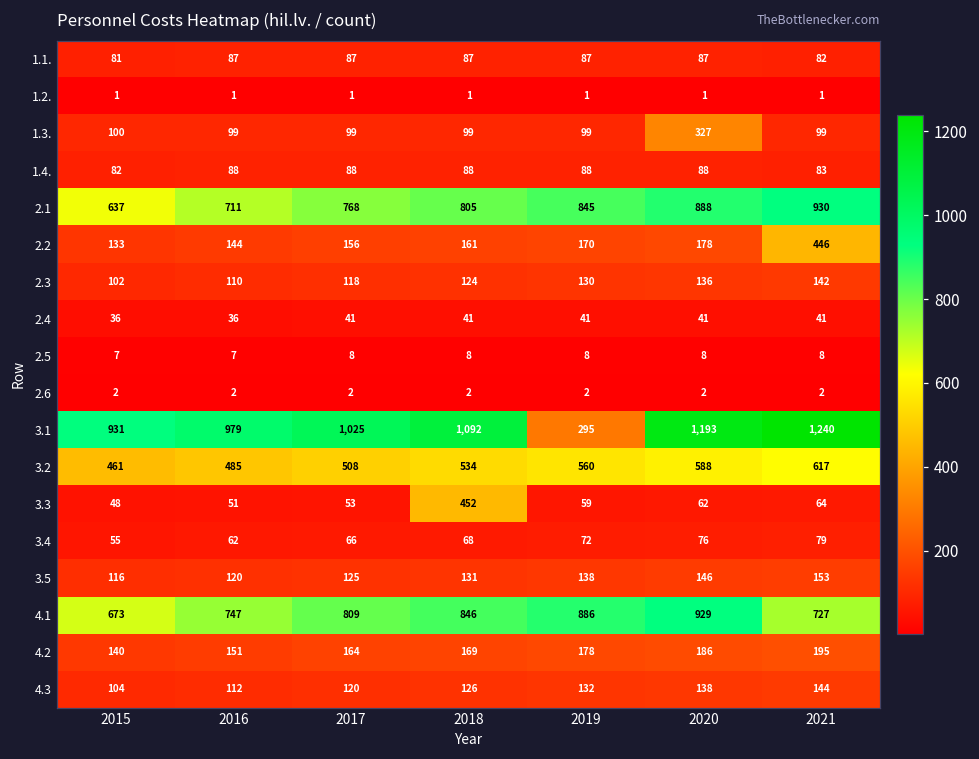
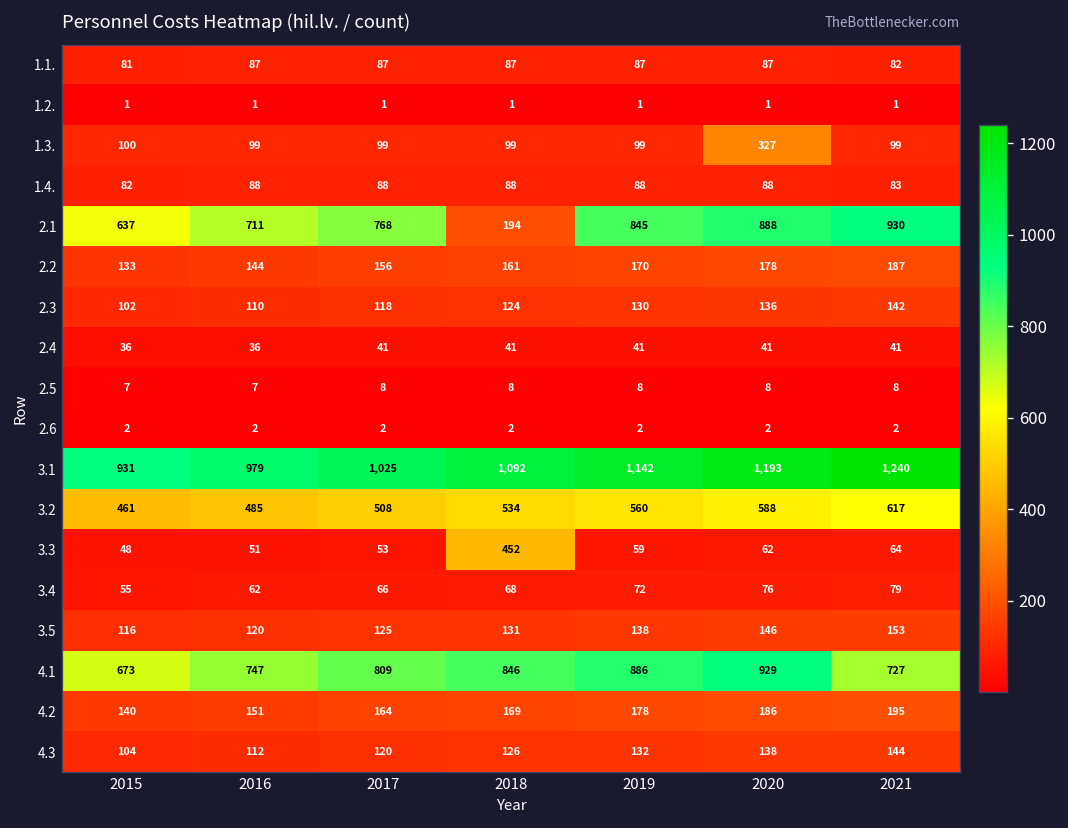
  {
    "1.1.": {
      "2015": "81",
      "2016": "87",
      "2017": "87",
      "2018": "87",
      "2019": "87",
      "2020": "87",
      "2021": "82"
    },
    "1.2.": {
      "2015": "1",
      "2016": "1",
      "2017": "1",
      "2018": "1",
      "2019": "1",
      "2020": "1",
      "2021": "1"
    },
    "1.3.": {
      "2015": "100",
      "2016": "99",
      "2017": "99",
      "2018": "99",
      "2019": "99",
      "2020": "327",
      "2021": "99"
    },
    "1.4.": {
      "2015": "82",
      "2016": "88",
      "2017": "88",
      "2018": "88",
      "2019": "88",
      "2020": "88",
      "2021": "83"
    },
    "2.1": {
      "2015": "637",
      "2016": "711",
      "2017": "768",
-     "2018": "805",
+     "2018": "194",
      "2019": "845",
      "2020": "888",
      "2021": "930"
    },
    "2.2": {
      "2015": "133",
      "2016": "144",
      "2017": "156",
      "2018": "161",
      "2019": "170",
      "2020": "178",
-     "2021": "446"
+     "2021": "187"
    },
    "2.3": {
      "2015": "102",
      "2016": "110",
      "2017": "118",
      "2018": "124",
      "2019": "130",
      "2020": "136",
      "2021": "142"
    },
    "2.4": {
      "2015": "36",
      "2016": "36",
      "2017": "41",
      "2018": "41",
      "2019": "41",
      "2020": "41",
      "2021": "41"
    },
    "2.5": {
      "2015": "7",
      "2016": "7",
      "2017": "8",
      "2018": "8",
      "2019": "8",
      "2020": "8",
      "2021": "8"
    },
    "2.6": {
      "2015": "2",
      "2016": "2",
      "2017": "2",
      "2018": "2",
      "2019": "2",
      "2020": "2",
      "2021": "2"
    },
    "3.1": {
      "2015": "931",
      "2016": "979",
      "2017": "1,025",
      "2018": "1,092",
-     "2019": "295",
+     "2019": "1,142",
      "2020": "1,193",
      "2021": "1,240"
    },
    "3.2": {
      "2015": "461",
      "2016": "485",
      "2017": "508",
      "2018": "534",
      "2019": "560",
      "2020": "588",
      "2021": "617"
    },
    "3.3": {
      "2015": "48",
      "2016": "51",
      "2017": "53",
      "2018": "452",
      "2019": "59",
      "2020": "62",
      "2021": "64"
    },
    "3.4": {
      "2015": "55",
      "2016": "62",
      "2017": "66",
      "2018": "68",
      "2019": "72",
      "2020": "76",
      "2021": "79"
    },
    "3.5": {
      "2015": "116",
      "2016": "120",
      "2017": "125",
      "2018": "131",
      "2019": "138",
      "2020": "146",
      "2021": "153"
    },
    "4.1": {
      "2015": "673",
      "2016": "747",
      "2017": "809",
      "2018": "846",
      "2019": "886",
      "2020": "929",
      "2021": "727"
    },
    "4.2": {
      "2015": "140",
      "2016": "151",
      "2017": "164",
      "2018": "169",
      "2019": "178",
      "2020": "186",
      "2021": "195"
    },
    "4.3": {
      "2015": "104",
      "2016": "112",
      "2017": "120",
      "2018": "126",
      "2019": "132",
      "2020": "138",
      "2021": "144"
    }
  }
